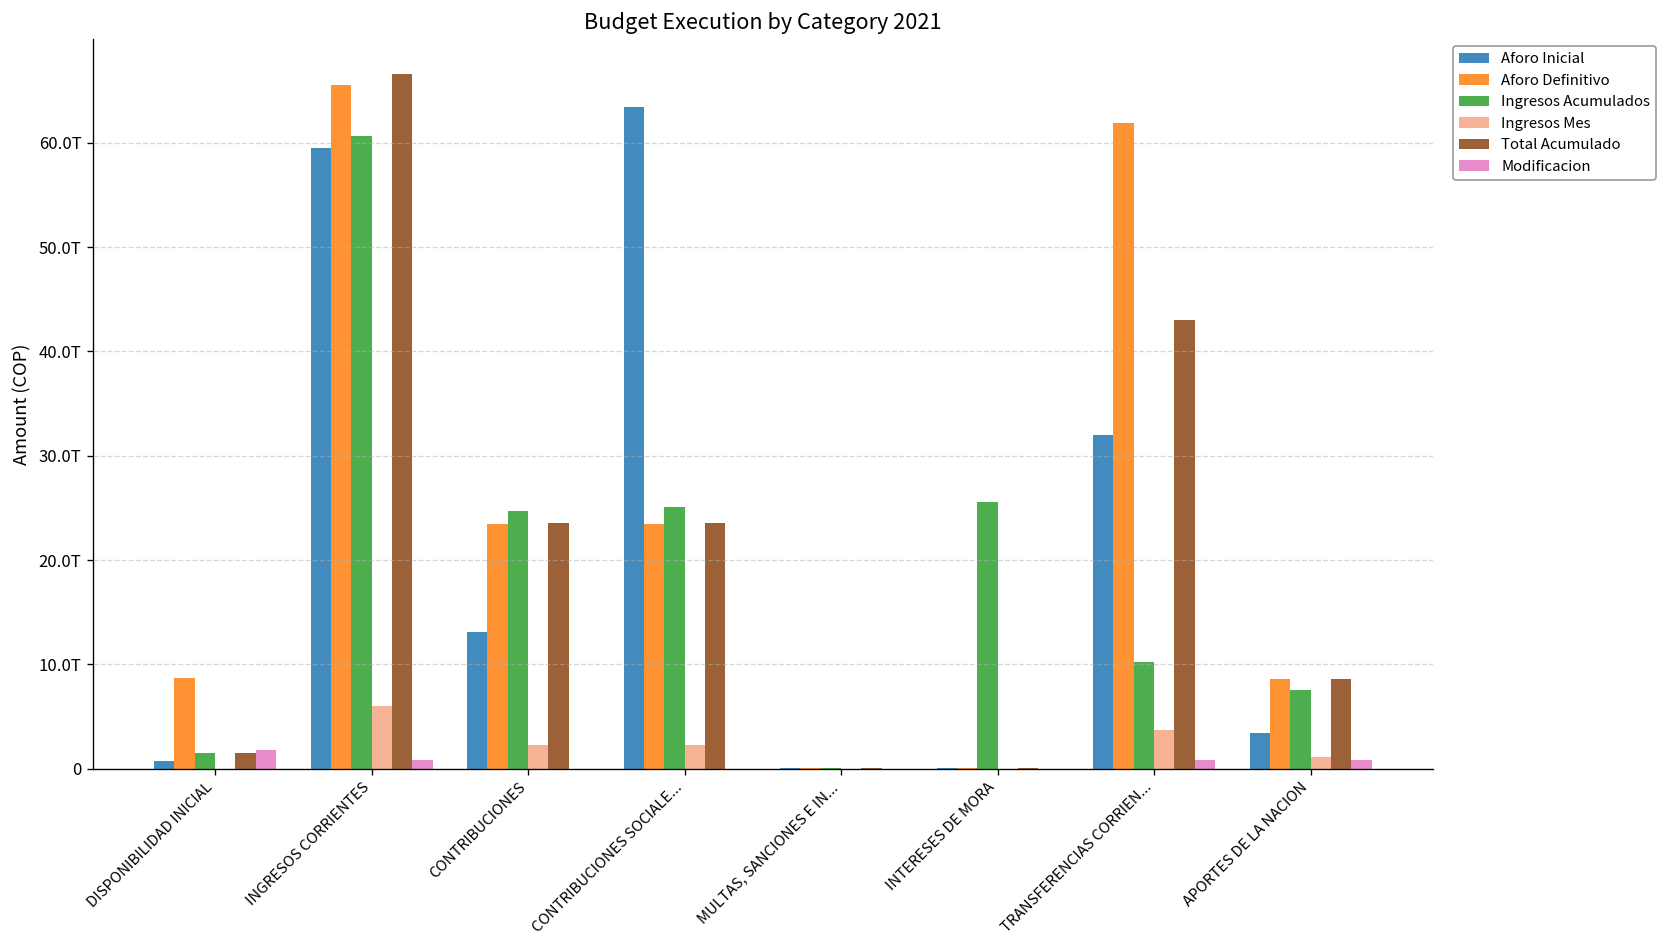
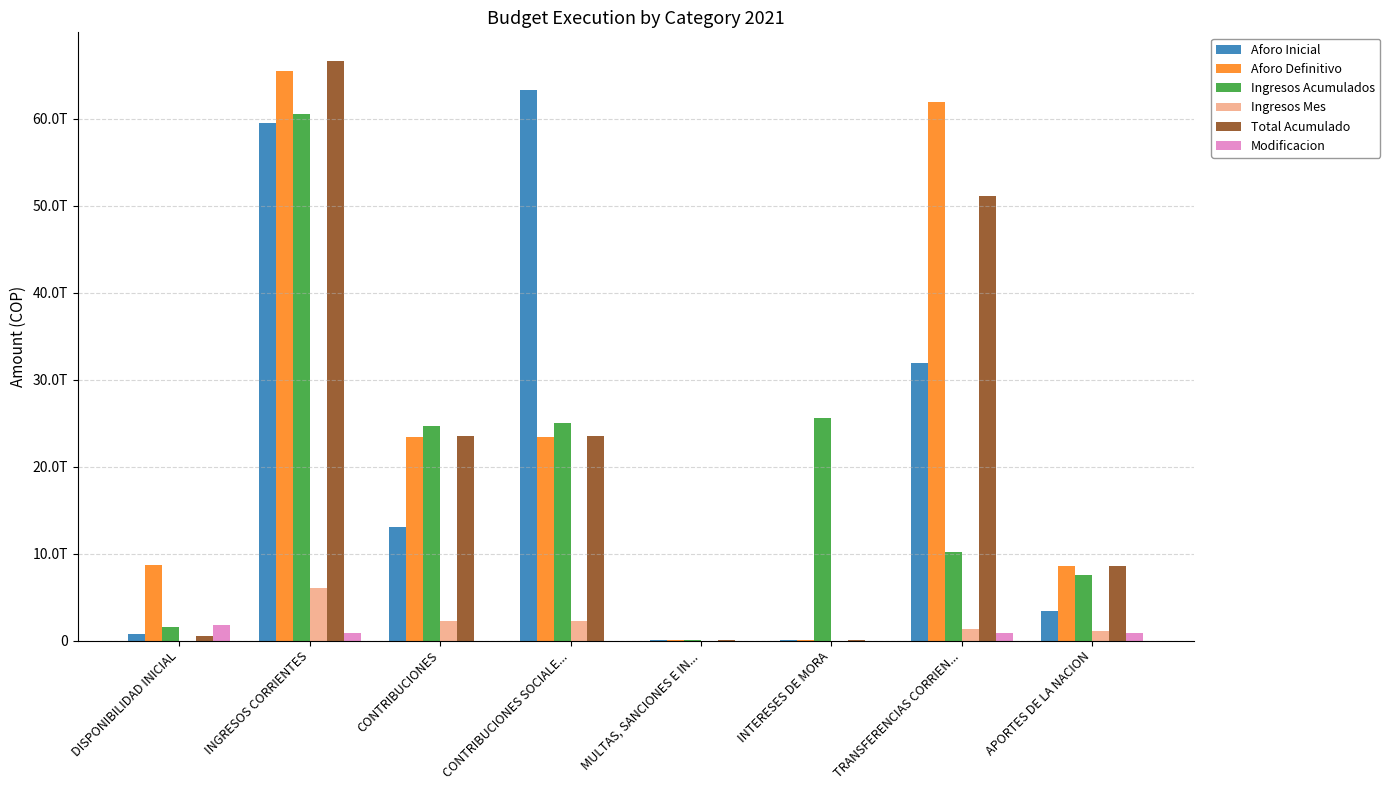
  {
    "Aforo Inicial": {
      "DISPONIBILIDAD INICIAL": "1T",
      "INGRESOS CORRIENTES": "60T",
      "CONTRIBUCIONES": "13T",
      "CONTRIBUCIONES SOCIALE...": "63T",
      "TRANSFERENCIAS CORRIEN...": "32T",
      "APORTES DE LA NACION": "3T"
    },
    "Aforo Definitivo": {
      "DISPONIBILIDAD INICIAL": "9T",
      "INGRESOS CORRIENTES": "66T",
      "CONTRIBUCIONES": "23T",
      "CONTRIBUCIONES SOCIALE...": "23T",
      "TRANSFERENCIAS CORRIEN...": "62T",
      "APORTES DE LA NACION": "9T"
    },
    "Ingresos Acumulados": {
      "DISPONIBILIDAD INICIAL": "2T",
      "INGRESOS CORRIENTES": "61T",
      "CONTRIBUCIONES": "25T",
      "CONTRIBUCIONES SOCIALE...": "25T",
      "INTERESES DE MORA": "26T",
      "TRANSFERENCIAS CORRIEN...": "10T",
      "APORTES DE LA NACION": "8T"
    },
    "Ingresos Mes": {
      "DISPONIBILIDAD INICIAL": "0T",
      "INGRESOS CORRIENTES": "6T",
      "CONTRIBUCIONES": "2T",
      "CONTRIBUCIONES SOCIALE...": "2T",
-     "TRANSFERENCIAS CORRIEN...": "4T",
+     "TRANSFERENCIAS CORRIEN...": "1T",
      "APORTES DE LA NACION": "1T"
    },
    "Total Acumulado": {
-     "DISPONIBILIDAD INICIAL": "2T",
+     "DISPONIBILIDAD INICIAL": "1T",
      "INGRESOS CORRIENTES": "67T",
      "CONTRIBUCIONES": "24T",
      "CONTRIBUCIONES SOCIALE...": "24T",
-     "TRANSFERENCIAS CORRIEN...": "43T",
+     "TRANSFERENCIAS CORRIEN...": "51T",
      "APORTES DE LA NACION": "9T"
    },
    "Modificacion": {
      "DISPONIBILIDAD INICIAL": "2T",
      "INGRESOS CORRIENTES": "1T",
      "CONTRIBUCIONES": "0T",
      "CONTRIBUCIONES SOCIALE...": "0T",
      "MULTAS, SANCIONES E IN...": "0T",
      "INTERESES DE MORA": "0T",
      "TRANSFERENCIAS CORRIEN...": "1T",
      "APORTES DE LA NACION": "1T"
    }
  }
